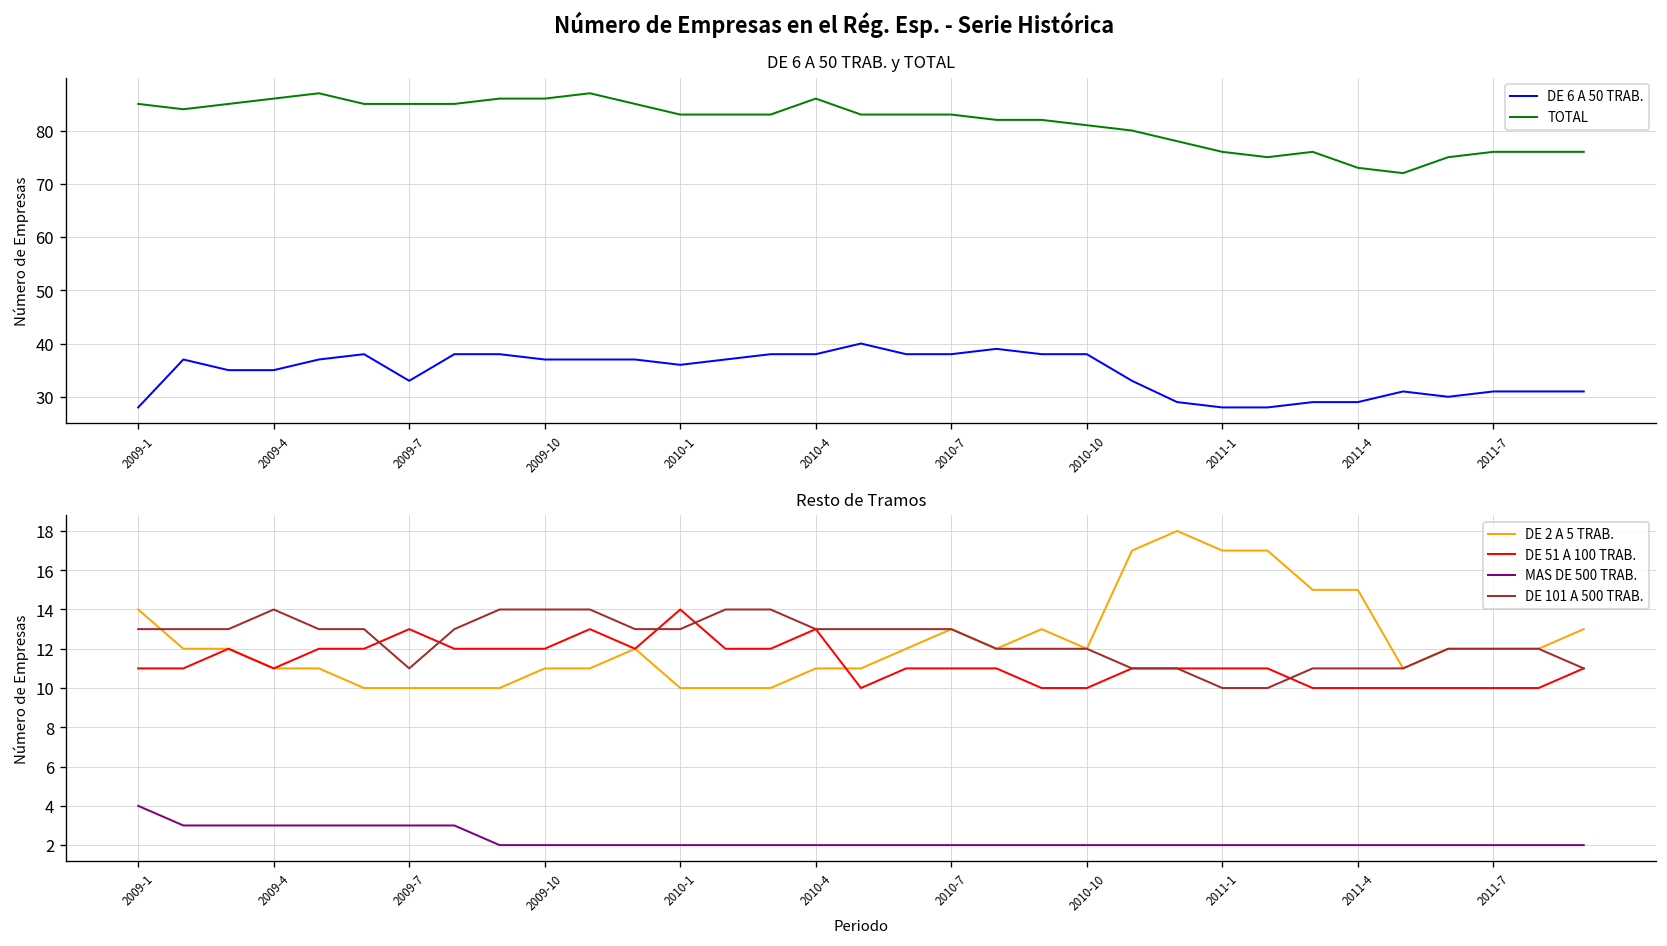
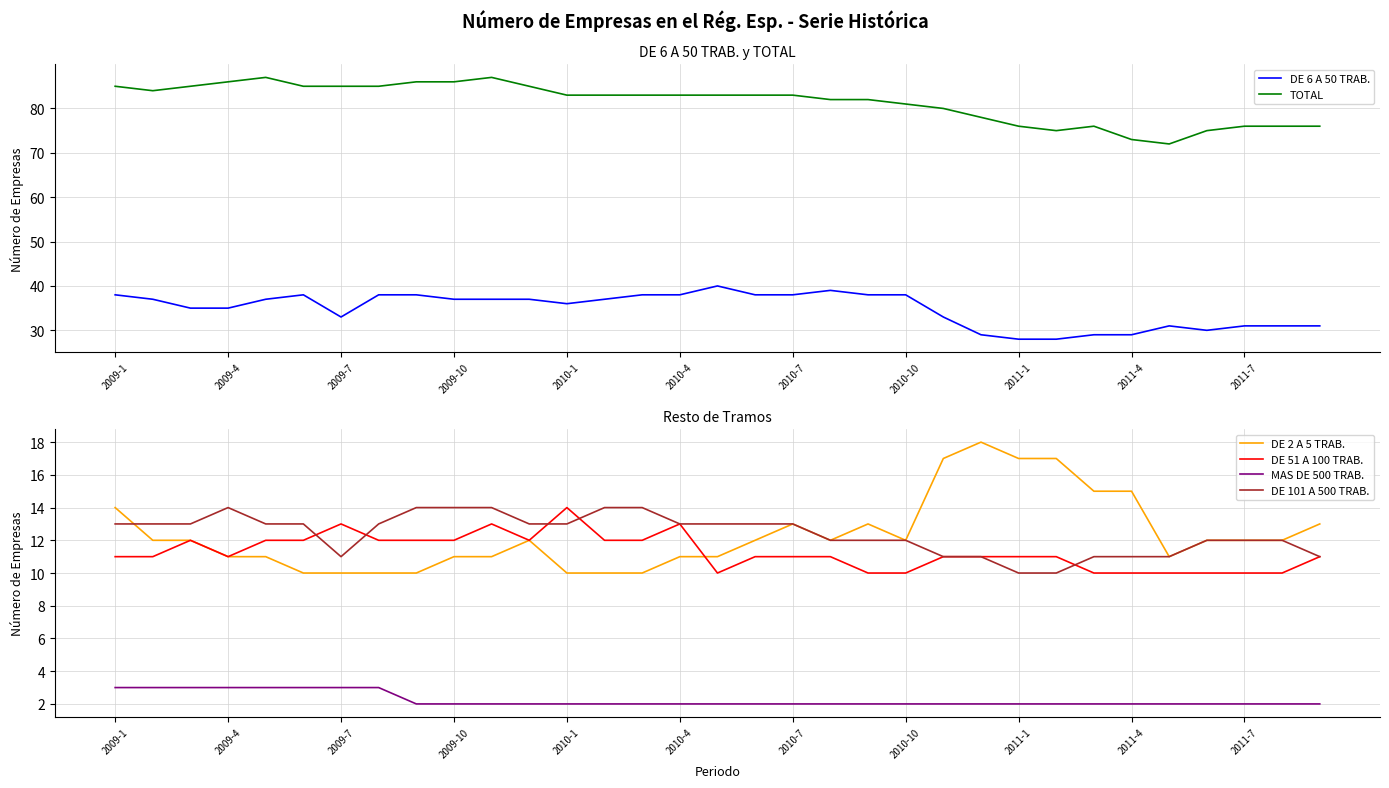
  {
    "DE 6 A 50 TRAB. y TOTAL": {
      "DE 6 A 50 TRAB.": {
-       "2009-1": 28,
+       "2009-1": 38,
        "2009-4": 35,
        "2009-7": 33,
        "2009-10": 37,
        "2010-1": 36,
        "2010-4": 38,
        "2010-7": 38,
        "2010-10": 38,
        "2011-1": 28,
        "2011-4": 29,
        "2011-7": 31
      },
      "TOTAL": {
        "2009-1": 85,
        "2009-4": 86,
        "2009-7": 85,
        "2009-10": 86,
        "2010-1": 83,
-       "2010-4": 86,
+       "2010-4": 83,
        "2010-7": 83,
        "2010-10": 81,
        "2011-1": 76,
        "2011-4": 73,
        "2011-7": 76
      }
    },
    "Resto de Tramos": {
      "DE 2 A 5 TRAB.": {
        "2009-1": 14,
        "2009-7": 10,
        "2009-10": 11,
        "2010-1": 10,
        "2010-4": 11,
        "2011-1": 17,
        "2011-4": 15
      },
      "DE 51 A 100 TRAB.": {
        "2009-1": 11,
        "2009-7": 13,
        "2009-10": 12,
        "2010-1": 14,
        "2010-7": 11,
        "2010-10": 10,
        "2011-1": 11,
        "2011-4": 10,
        "2011-7": 10
      },
      "MAS DE 500 TRAB.": {
-       "2009-1": 4,
+       "2009-1": 3,
        "2009-4": 3,
        "2009-7": 3,
        "2009-10": 2,
        "2010-1": 2,
        "2010-4": 2,
        "2010-7": 2,
        "2010-10": 2,
        "2011-1": 2,
        "2011-4": 2,
        "2011-7": 2
      },
      "DE 101 A 500 TRAB.": {
        "2009-1": 13,
        "2009-4": 14,
        "2009-7": 11,
        "2009-10": 14,
        "2010-1": 13,
        "2011-1": 10,
        "2011-4": 11
      }
    }
  }
